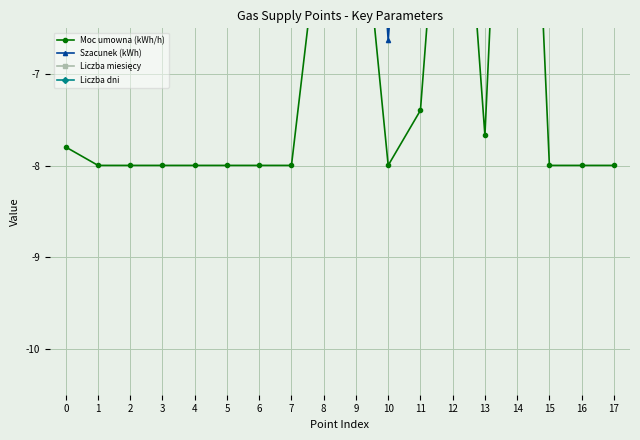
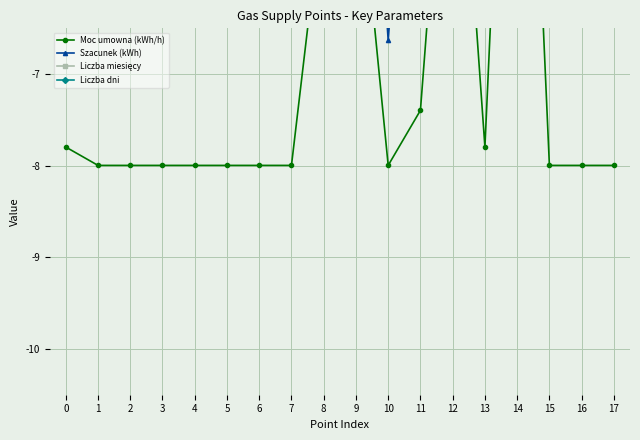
  {
    "Moc umowna (kWh/h)": {
      "0": -7.8,
      "1": -8.0,
      "2": -8.0,
      "3": -8.0,
      "4": -8.0,
      "5": -8.0,
      "6": -8.0,
      "7": -8.0,
      "10": -8.0,
      "11": -7.4,
-     "13": -7.7,
+     "13": -7.8,
      "15": -8.0,
      "16": -8.0,
      "17": -8.0
    },
    "Szacunek (kWh)": {
      "10": -6.6
    }
  }
